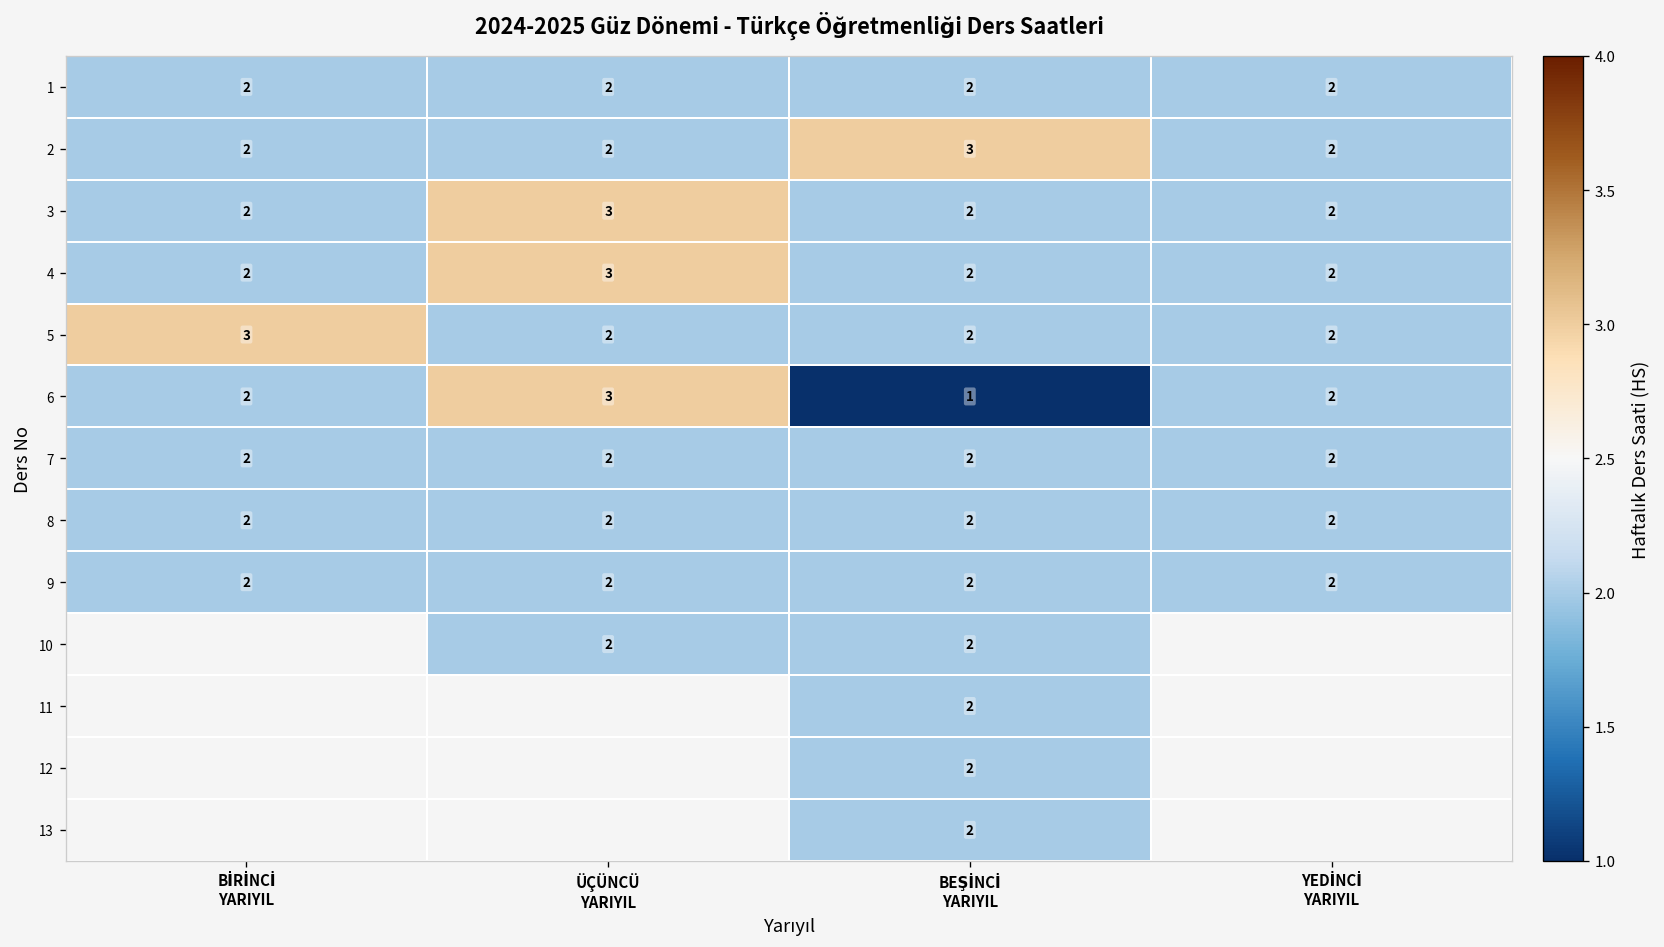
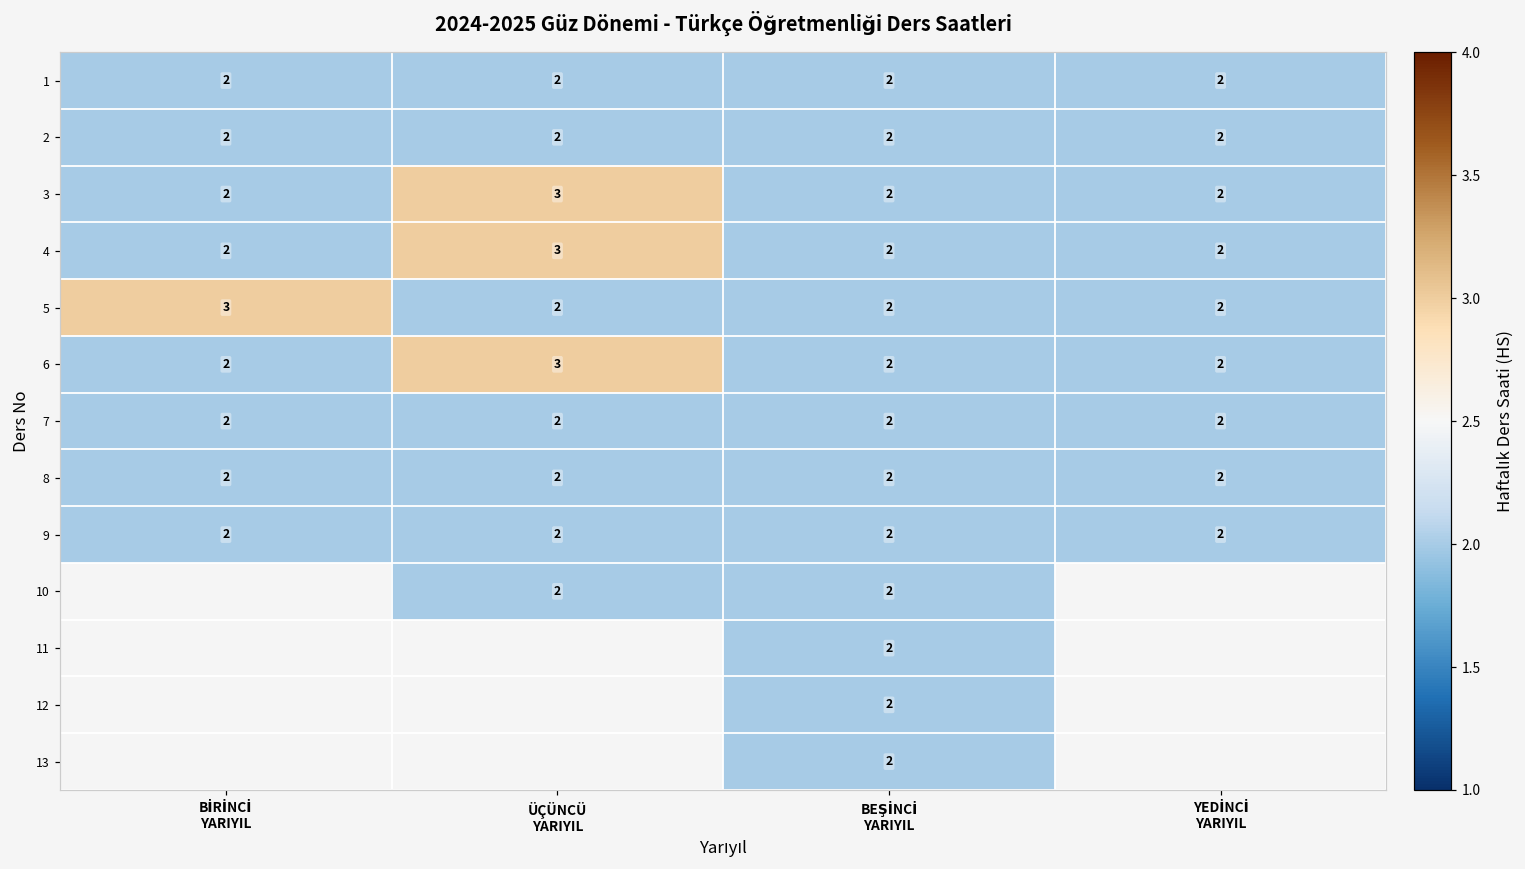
  {
    "2": {
-     "BEŞİNCİ YARIYIL": 3
+     "BEŞİNCİ YARIYIL": 2
    },
    "6": {
-     "BEŞİNCİ YARIYIL": 1
+     "BEŞİNCİ YARIYIL": 2
    }
  }
